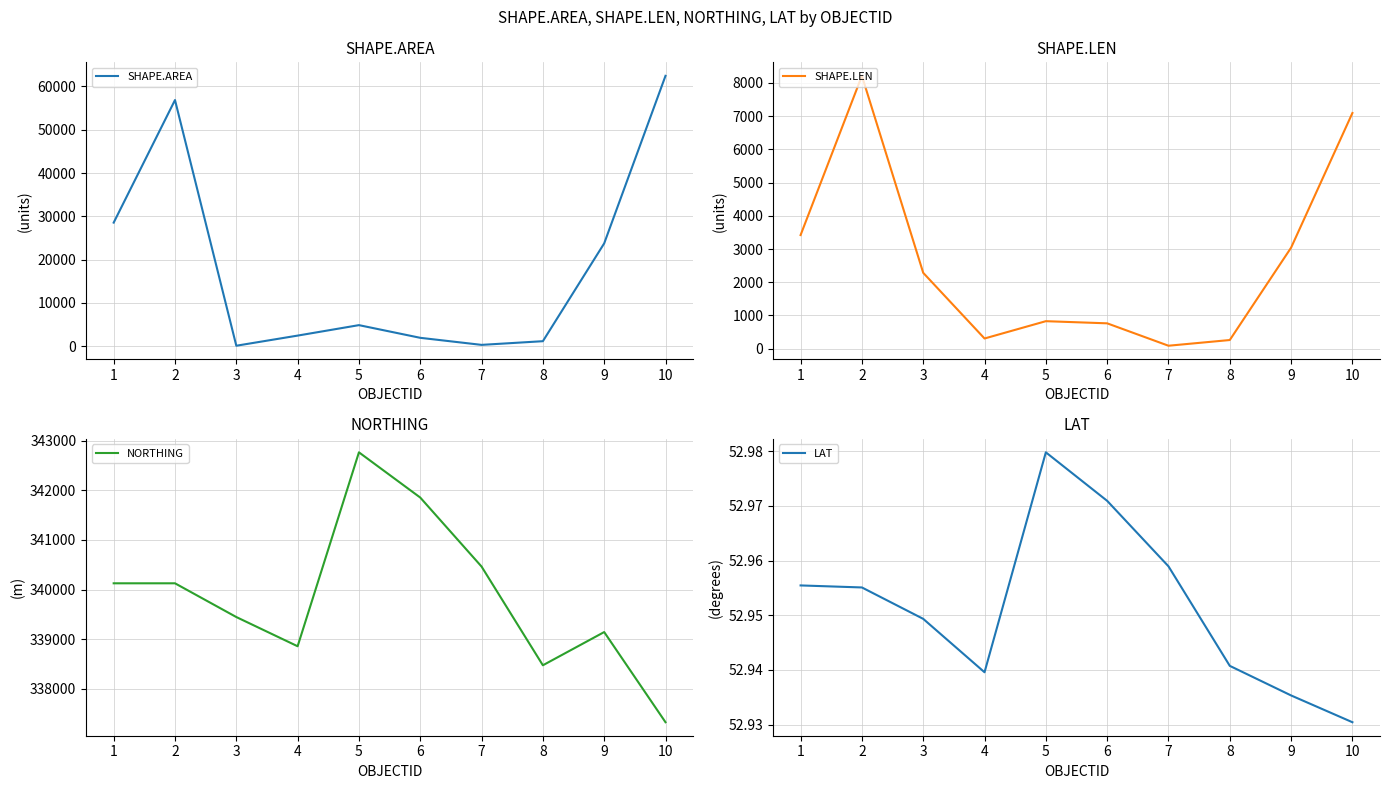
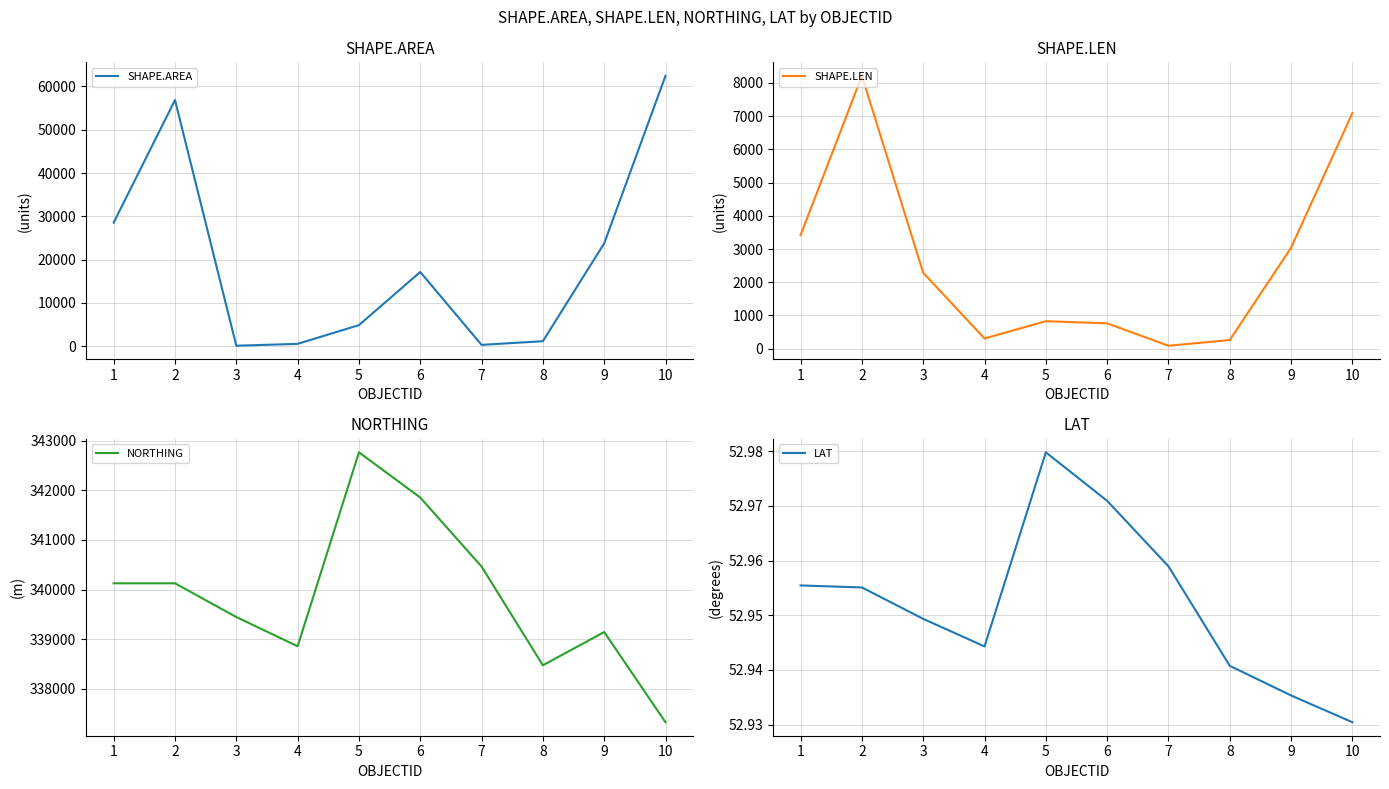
  {
    "SHAPE.AREA": {
      "1": 29000,
      "2": 57000,
      "3": 0,
-     "4": 2000,
+     "4": 1000,
      "5": 5000,
-     "6": 2000,
+     "6": 17000,
      "7": 0,
      "8": 1000,
      "9": 24000,
      "10": 62000
    },
    "SHAPE.LEN": {
      "1": 3400,
      "3": 2300,
      "4": 300,
      "5": 800,
      "6": 800,
      "7": 100,
      "8": 300,
      "9": 3000,
      "10": 7100
    },
    "NORTHING": {
      "1": 340100,
      "2": 340100,
      "3": 339400,
      "4": 338900,
      "5": 342800,
      "6": 341900,
      "7": 340500,
      "8": 338500,
      "9": 339100,
      "10": 337300
    },
    "LAT": {
      "1": 52.955,
      "2": 52.955,
      "3": 52.949,
-     "4": 52.940,
+     "4": 52.944,
      "5": 52.980,
      "6": 52.971,
      "7": 52.959,
      "8": 52.941,
      "9": 52.935,
      "10": 52.930
    }
  }
